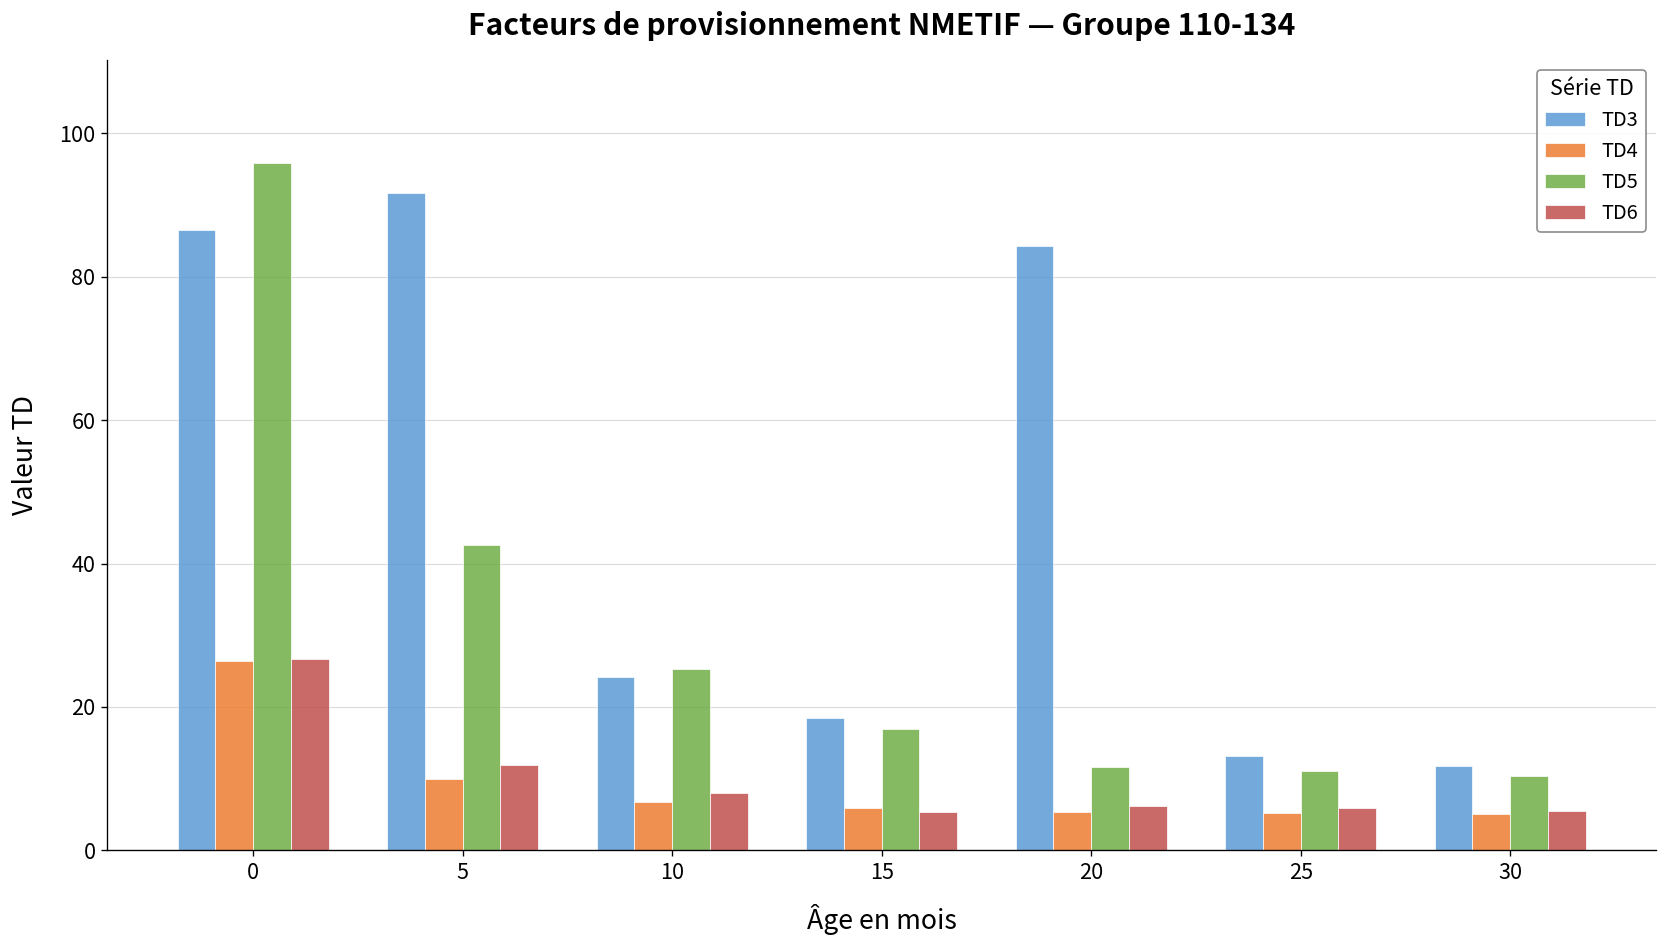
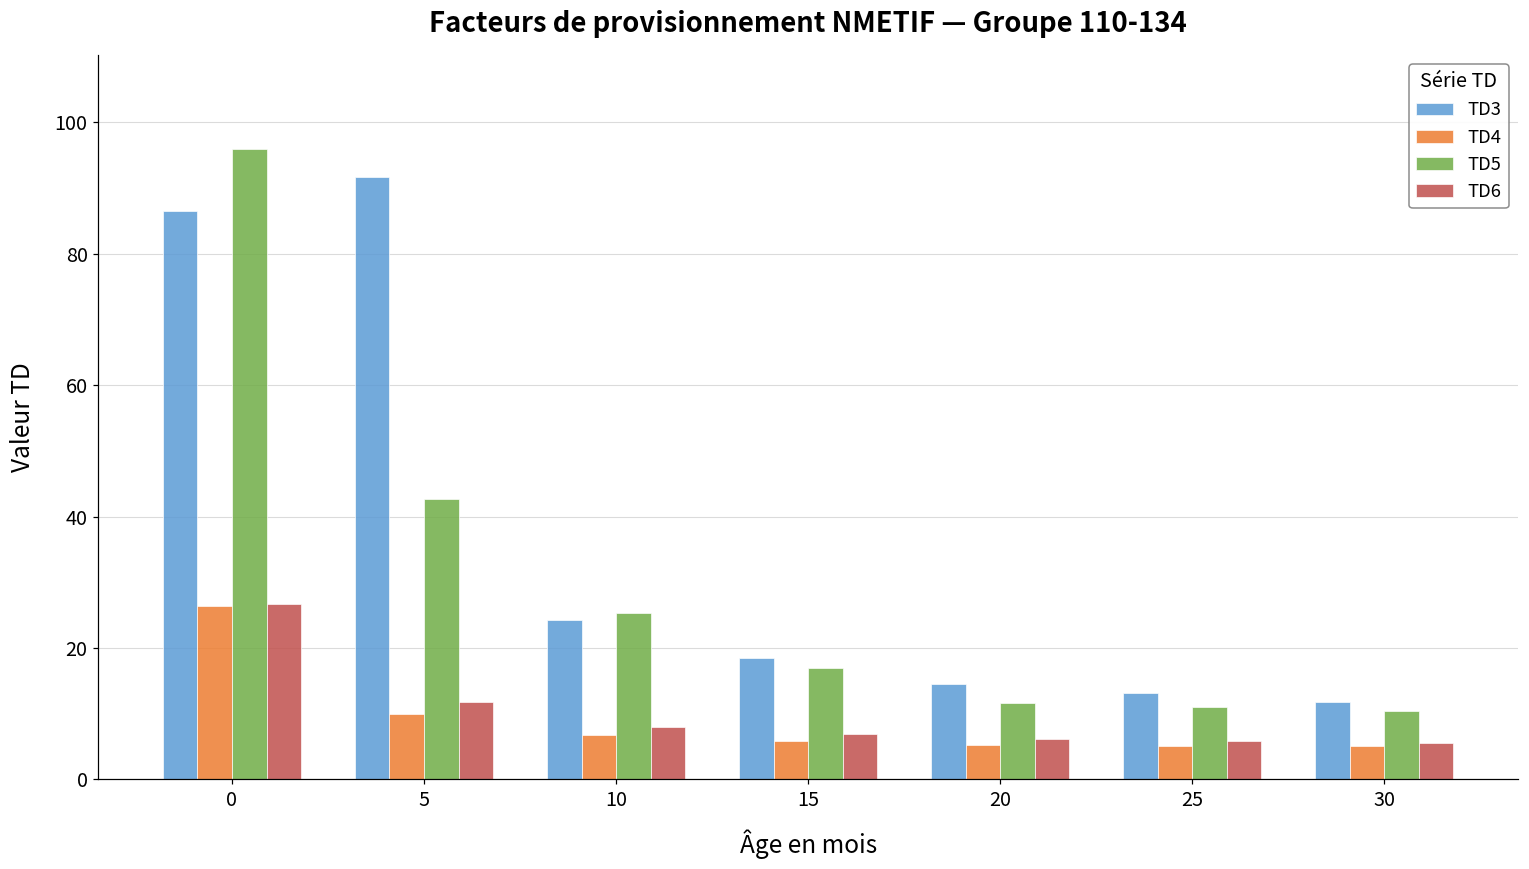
  {
    "TD3": {
      "0": 86,
      "5": 92,
      "10": 24,
      "15": 18,
-     "20": 84,
+     "20": 14,
      "25": 13,
      "30": 12
    },
    "TD4": {
      "0": 26,
      "5": 10,
      "10": 7,
      "15": 6,
      "20": 5,
      "25": 5,
      "30": 5
    },
    "TD5": {
      "0": 96,
      "5": 43,
      "10": 25,
      "15": 17,
      "20": 12,
      "25": 11,
      "30": 10
    },
    "TD6": {
      "0": 27,
      "5": 12,
      "10": 8,
-     "15": 5,
+     "15": 7,
      "20": 6,
      "25": 6,
      "30": 6
    }
  }
